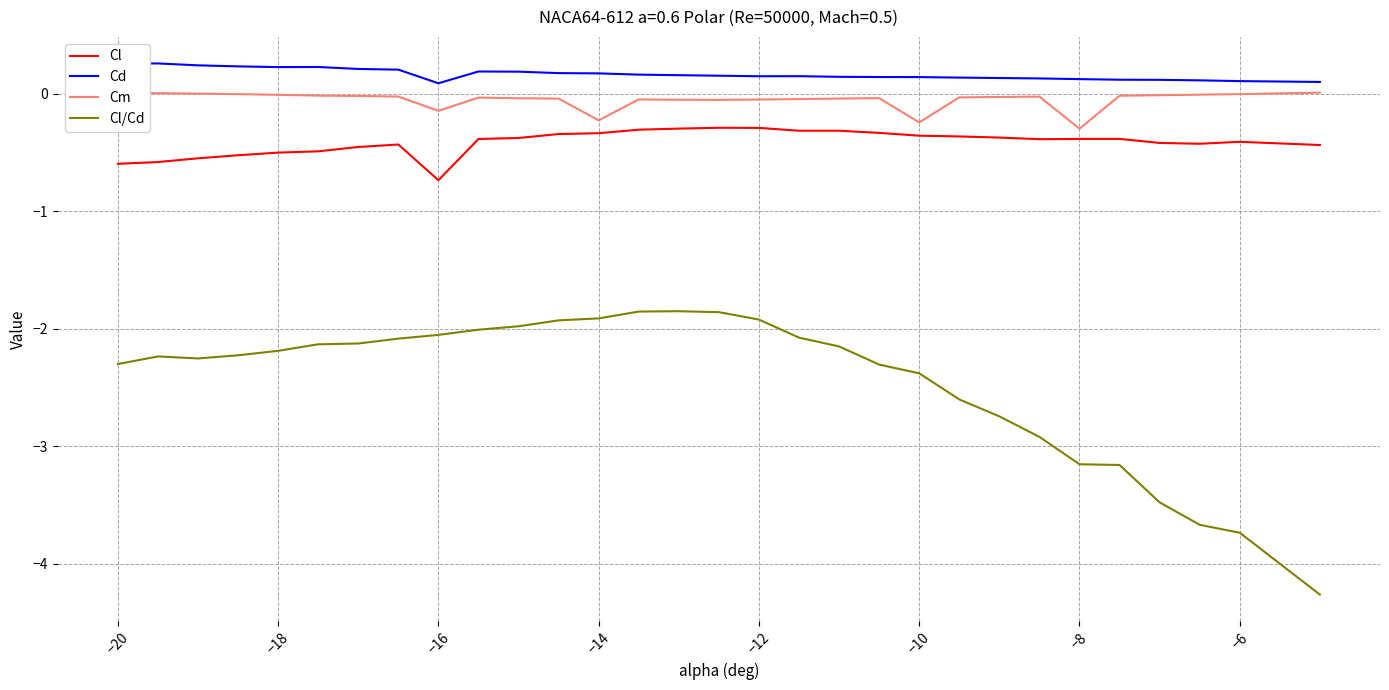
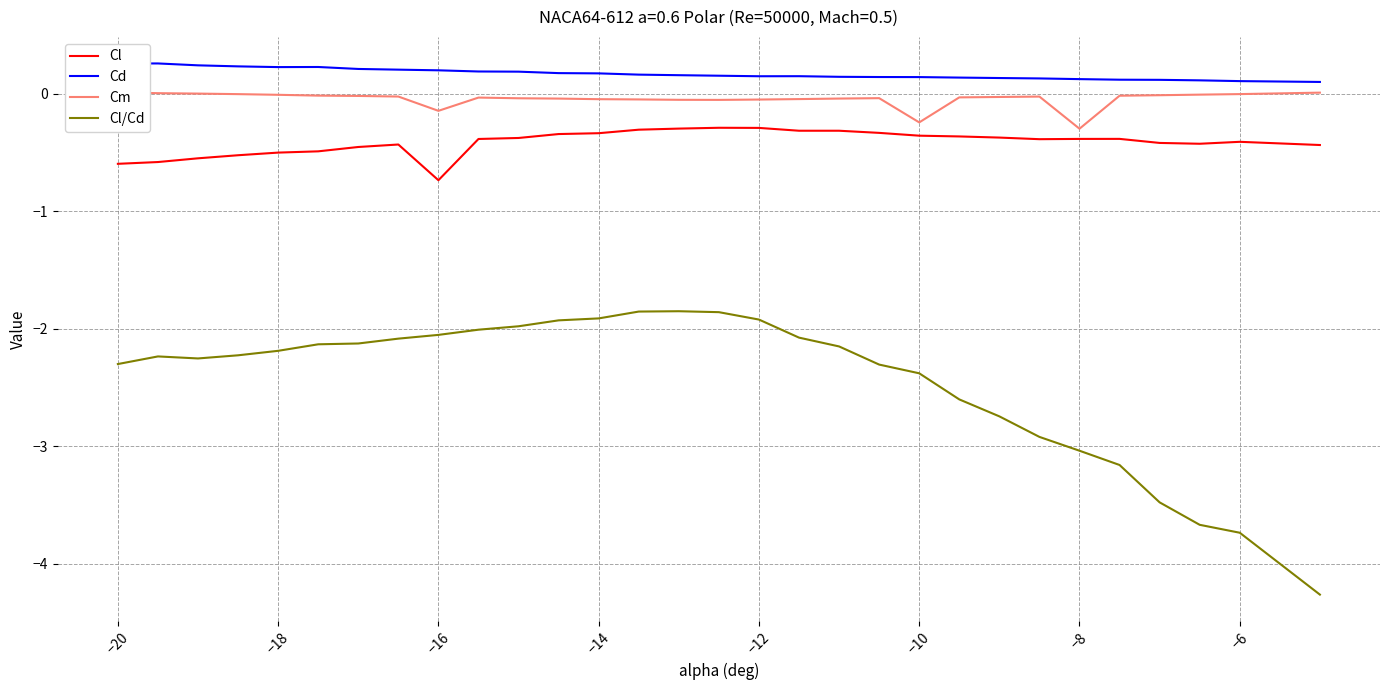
  {
    "Cl": {
      "−20": -0.59,
      "−18": -0.50,
      "−16": -0.73,
      "−14": -0.33,
      "−12": -0.29,
      "−10": -0.36,
      "−8": -0.38,
      "−6": -0.41
    },
    "Cd": {
      "−18": 0.23,
-     "−16": 0.09,
+     "−16": 0.20,
      "−14": 0.17,
      "−12": 0.15,
      "−10": 0.14,
      "−8": 0.13,
      "−6": 0.11
    },
    "Cm": {
      "−18": -0.01,
      "−16": -0.14,
-     "−14": -0.22,
+     "−14": -0.04,
      "−12": -0.05,
      "−10": -0.24,
      "−8": -0.30,
      "−6": 0.00
    },
    "Cl/Cd": {
      "−20": -2.30,
      "−18": -2.19,
      "−16": -2.05,
      "−14": -1.91,
      "−12": -1.92,
      "−10": -2.38,
-     "−8": -3.15,
+     "−8": -3.04,
      "−6": -3.73
    }
  }
